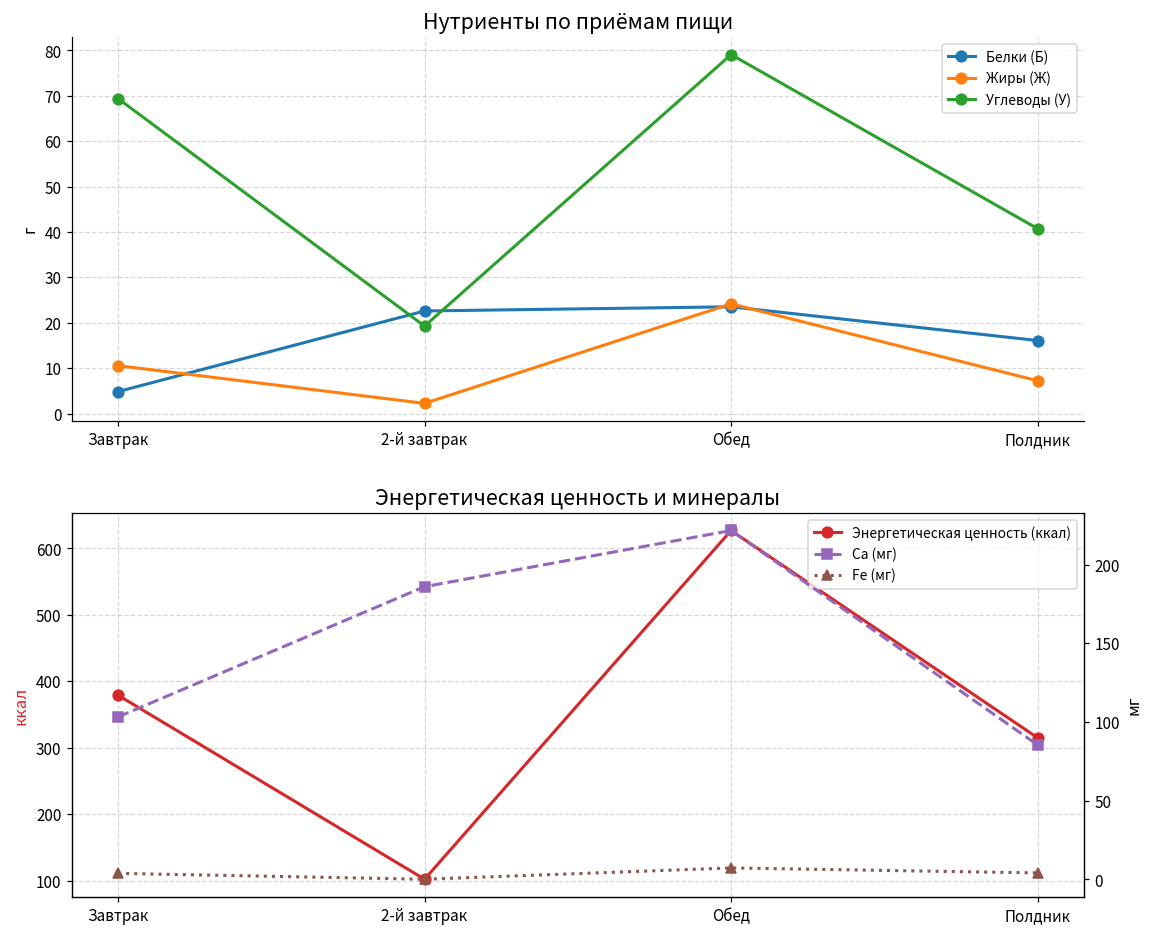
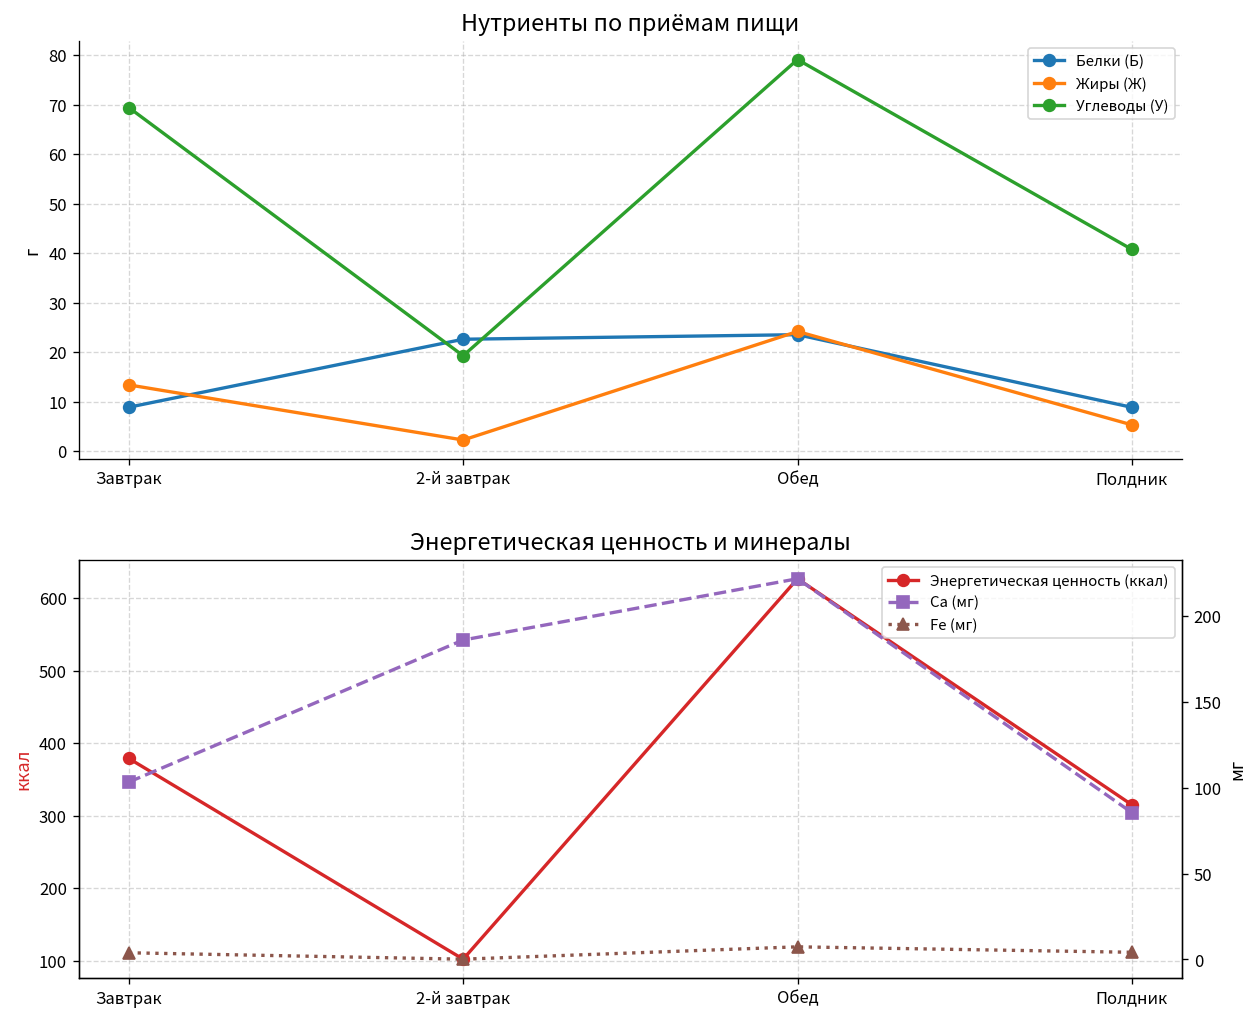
  {
    "Нутриенты по приёмам пищи": {
      "Белки (Б)": {
-       "Завтрак": 5,
+       "Завтрак": 9,
        "2-й завтрак": 23,
        "Обед": 24,
-       "Полдник": 16
+       "Полдник": 9
      },
      "Жиры (Ж)": {
-       "Завтрак": 11,
+       "Завтрак": 13,
        "2-й завтрак": 2,
        "Обед": 24,
-       "Полдник": 7
+       "Полдник": 5
      },
      "Углеводы (У)": {
        "Завтрак": 69,
        "2-й завтрак": 19,
        "Обед": 79,
        "Полдник": 41
      }
    }
  }
